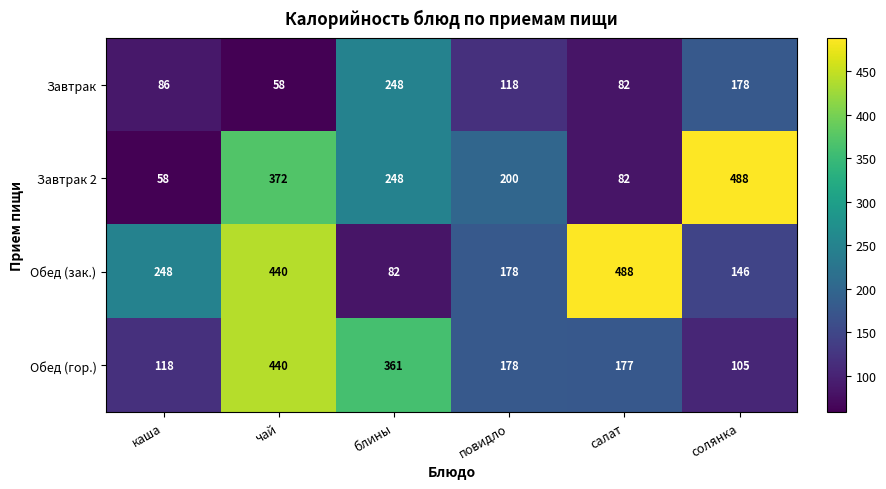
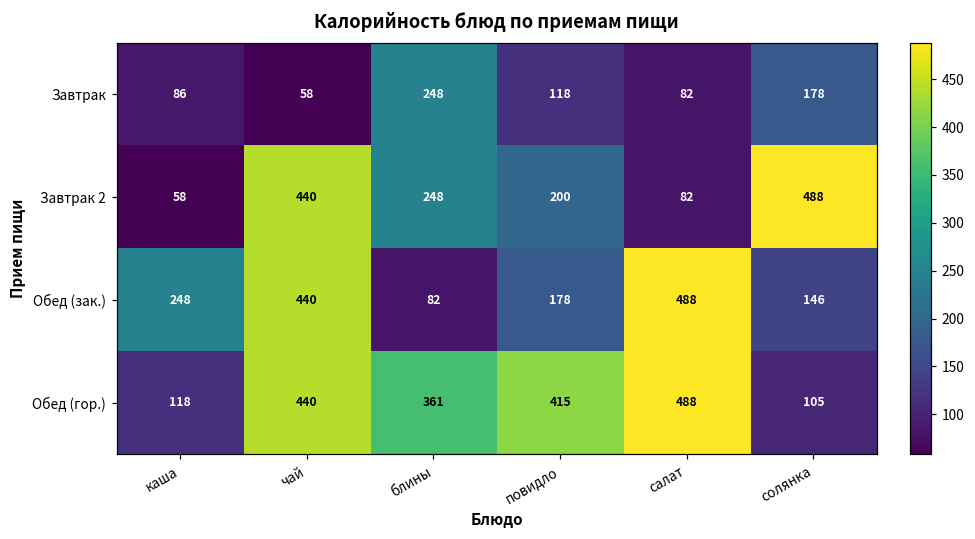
  {
    "Завтрак": {
      "каша": 86,
      "чай": 58,
      "блины": 248,
      "повидло": 118,
      "салат": 82,
      "солянка": 178
    },
    "Завтрак 2": {
      "каша": 58,
-     "чай": 372,
+     "чай": 440,
      "блины": 248,
      "повидло": 200,
      "салат": 82,
      "солянка": 488
    },
    "Обед (зак.)": {
      "каша": 248,
      "чай": 440,
      "блины": 82,
      "повидло": 178,
      "салат": 488,
      "солянка": 146
    },
    "Обед (гор.)": {
      "каша": 118,
      "чай": 440,
      "блины": 361,
-     "повидло": 178,
-     "салат": 177,
+     "повидло": 415,
+     "салат": 488,
      "солянка": 105
    }
  }
